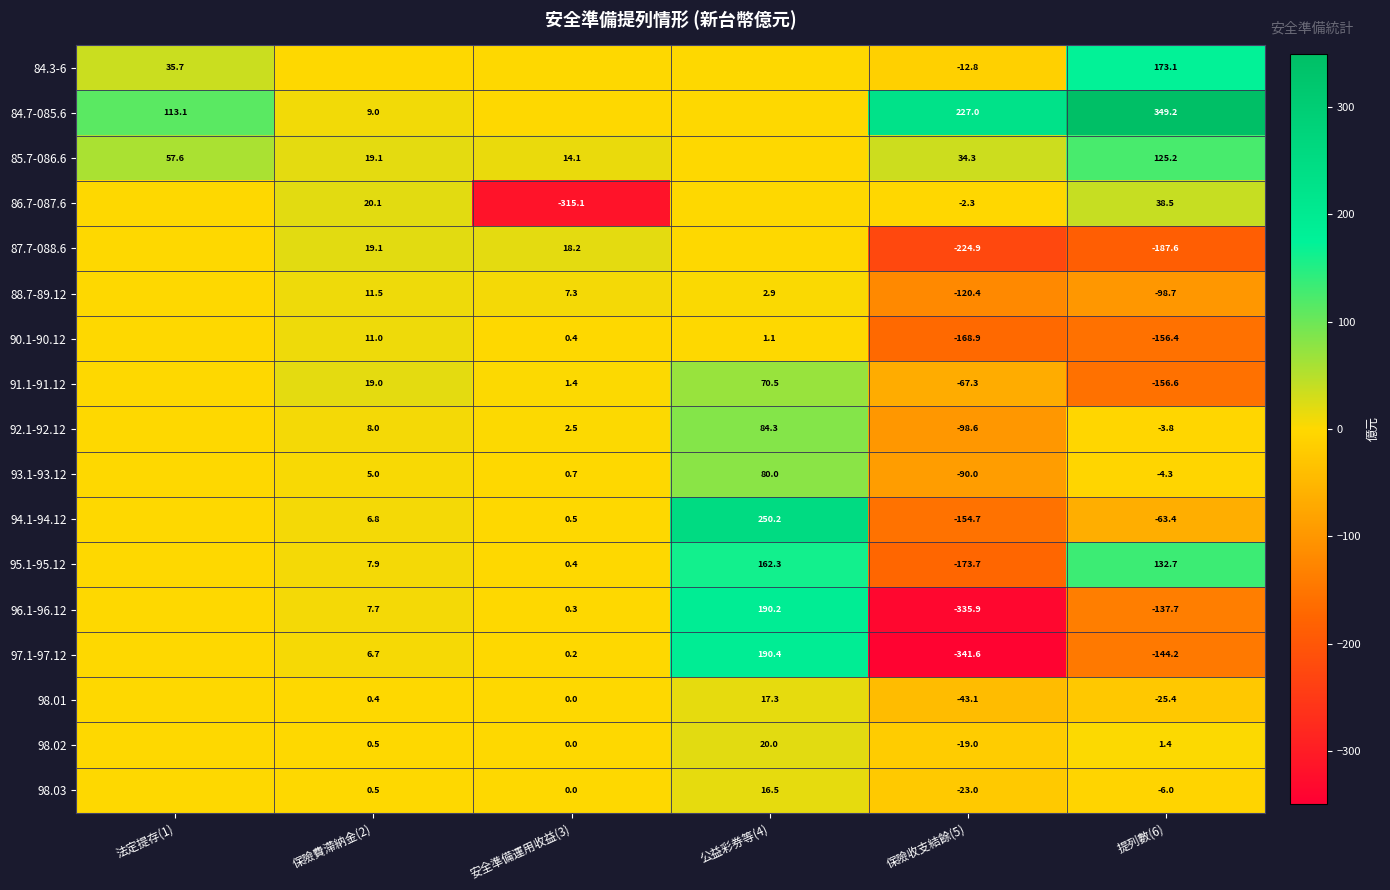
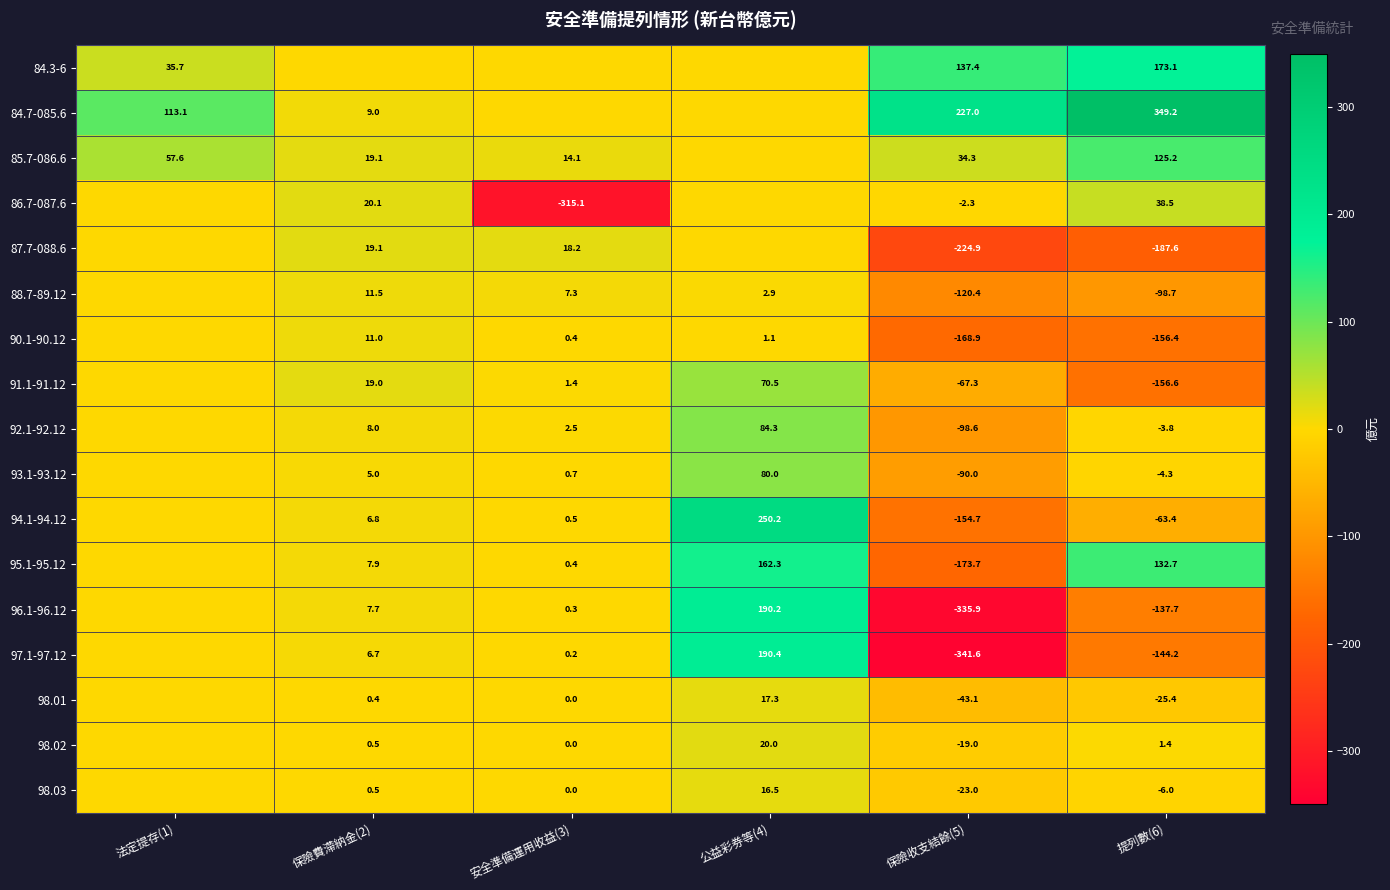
  {
    "84.3-6": {
      "法定提存(1)": 35.7,
-     "保險收支結餘(5)": -12.8,
+     "保險收支結餘(5)": 137.4,
      "提列數(6)": 173.1
    },
    "84.7-085.6": {
      "法定提存(1)": 113.1,
      "保險費滯納金(2)": 9.0,
      "保險收支結餘(5)": 227.0,
      "提列數(6)": 349.2
    },
    "85.7-086.6": {
      "法定提存(1)": 57.6,
      "保險費滯納金(2)": 19.1,
      "安全準備運用收益(3)": 14.1,
      "保險收支結餘(5)": 34.3,
      "提列數(6)": 125.2
    },
    "86.7-087.6": {
      "保險費滯納金(2)": 20.1,
      "安全準備運用收益(3)": -315.1,
      "保險收支結餘(5)": -2.3,
      "提列數(6)": 38.5
    },
    "87.7-088.6": {
      "保險費滯納金(2)": 19.1,
      "安全準備運用收益(3)": 18.2,
      "保險收支結餘(5)": -224.9,
      "提列數(6)": -187.6
    },
    "88.7-89.12": {
      "保險費滯納金(2)": 11.5,
      "安全準備運用收益(3)": 7.3,
      "公益彩券等(4)": 2.9,
      "保險收支結餘(5)": -120.4,
      "提列數(6)": -98.7
    },
    "90.1-90.12": {
      "保險費滯納金(2)": 11.0,
      "安全準備運用收益(3)": 0.4,
      "公益彩券等(4)": 1.1,
      "保險收支結餘(5)": -168.9,
      "提列數(6)": -156.4
    },
    "91.1-91.12": {
      "保險費滯納金(2)": 19.0,
      "安全準備運用收益(3)": 1.4,
      "公益彩券等(4)": 70.5,
      "保險收支結餘(5)": -67.3,
      "提列數(6)": -156.6
    },
    "92.1-92.12": {
      "保險費滯納金(2)": 8.0,
      "安全準備運用收益(3)": 2.5,
      "公益彩券等(4)": 84.3,
      "保險收支結餘(5)": -98.6,
      "提列數(6)": -3.8
    },
    "93.1-93.12": {
      "保險費滯納金(2)": 5.0,
      "安全準備運用收益(3)": 0.7,
      "公益彩券等(4)": 80.0,
      "保險收支結餘(5)": -90.0,
      "提列數(6)": -4.3
    },
    "94.1-94.12": {
      "保險費滯納金(2)": 6.8,
      "安全準備運用收益(3)": 0.5,
      "公益彩券等(4)": 250.2,
      "保險收支結餘(5)": -154.7,
      "提列數(6)": -63.4
    },
    "95.1-95.12": {
      "保險費滯納金(2)": 7.9,
      "安全準備運用收益(3)": 0.4,
      "公益彩券等(4)": 162.3,
      "保險收支結餘(5)": -173.7,
      "提列數(6)": 132.7
    },
    "96.1-96.12": {
      "保險費滯納金(2)": 7.7,
      "安全準備運用收益(3)": 0.3,
      "公益彩券等(4)": 190.2,
      "保險收支結餘(5)": -335.9,
      "提列數(6)": -137.7
    },
    "97.1-97.12": {
      "保險費滯納金(2)": 6.7,
      "安全準備運用收益(3)": 0.2,
      "公益彩券等(4)": 190.4,
      "保險收支結餘(5)": -341.6,
      "提列數(6)": -144.2
    },
    "98.01": {
      "保險費滯納金(2)": 0.4,
      "安全準備運用收益(3)": 0.0,
      "公益彩券等(4)": 17.3,
      "保險收支結餘(5)": -43.1,
      "提列數(6)": -25.4
    },
    "98.02": {
      "保險費滯納金(2)": 0.5,
      "安全準備運用收益(3)": 0.0,
      "公益彩券等(4)": 20.0,
      "保險收支結餘(5)": -19.0,
      "提列數(6)": 1.4
    },
    "98.03": {
      "保險費滯納金(2)": 0.5,
      "安全準備運用收益(3)": 0.0,
      "公益彩券等(4)": 16.5,
      "保險收支結餘(5)": -23.0,
      "提列數(6)": -6.0
    }
  }
